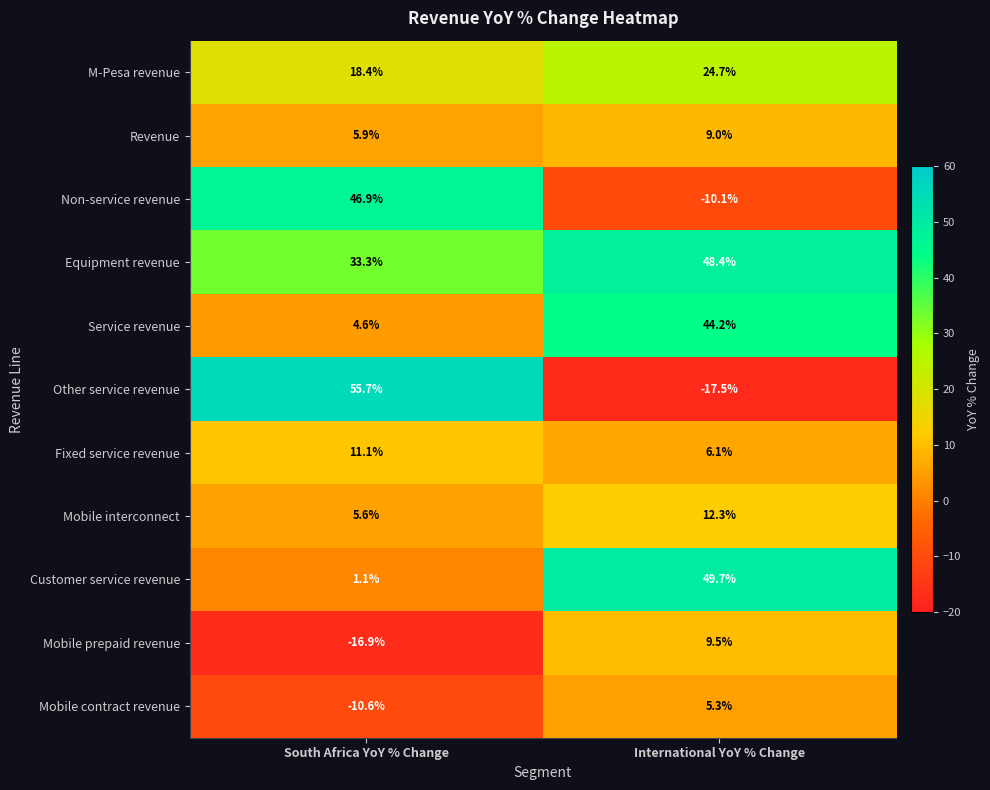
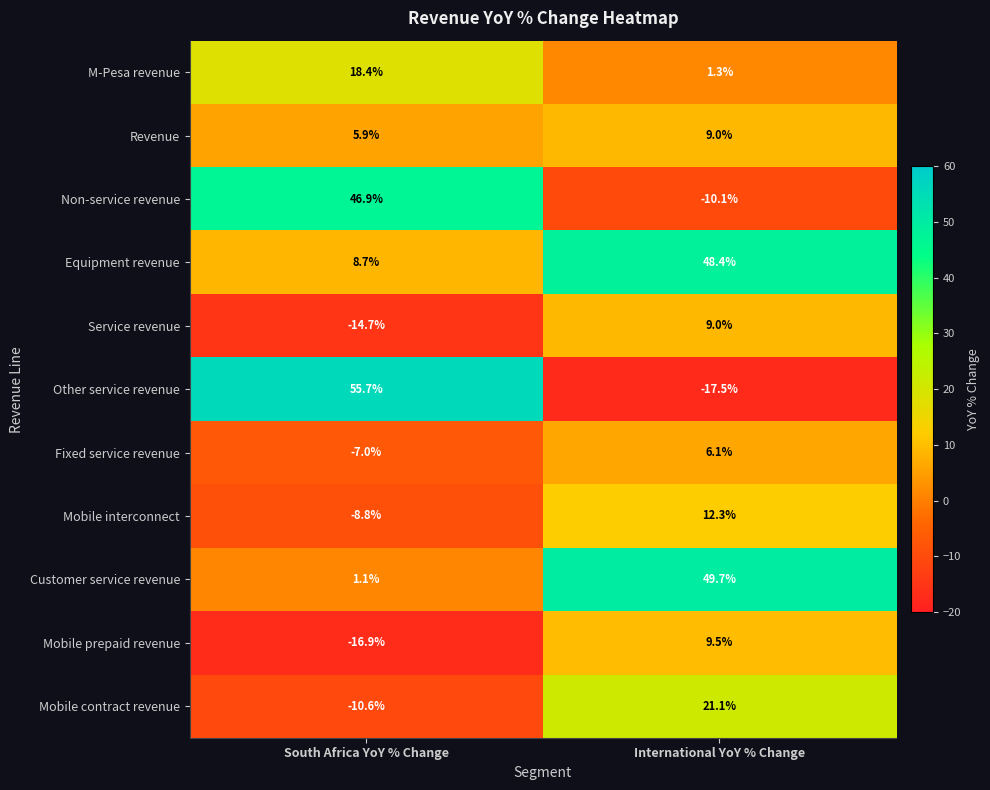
  {
    "M-Pesa revenue": {
      "South Africa YoY % Change": "18.4%",
-     "International YoY % Change": "24.7%"
+     "International YoY % Change": "1.3%"
    },
    "Revenue": {
      "South Africa YoY % Change": "5.9%",
      "International YoY % Change": "9.0%"
    },
    "Non-service revenue": {
      "South Africa YoY % Change": "46.9%",
      "International YoY % Change": "-10.1%"
    },
    "Equipment revenue": {
-     "South Africa YoY % Change": "33.3%",
+     "South Africa YoY % Change": "8.7%",
      "International YoY % Change": "48.4%"
    },
    "Service revenue": {
-     "South Africa YoY % Change": "4.6%",
-     "International YoY % Change": "44.2%"
+     "South Africa YoY % Change": "-14.7%",
+     "International YoY % Change": "9.0%"
    },
    "Other service revenue": {
      "South Africa YoY % Change": "55.7%",
      "International YoY % Change": "-17.5%"
    },
    "Fixed service revenue": {
-     "South Africa YoY % Change": "11.1%",
+     "South Africa YoY % Change": "-7.0%",
      "International YoY % Change": "6.1%"
    },
    "Mobile interconnect": {
-     "South Africa YoY % Change": "5.6%",
+     "South Africa YoY % Change": "-8.8%",
      "International YoY % Change": "12.3%"
    },
    "Customer service revenue": {
      "South Africa YoY % Change": "1.1%",
      "International YoY % Change": "49.7%"
    },
    "Mobile prepaid revenue": {
      "South Africa YoY % Change": "-16.9%",
      "International YoY % Change": "9.5%"
    },
    "Mobile contract revenue": {
      "South Africa YoY % Change": "-10.6%",
-     "International YoY % Change": "5.3%"
+     "International YoY % Change": "21.1%"
    }
  }
